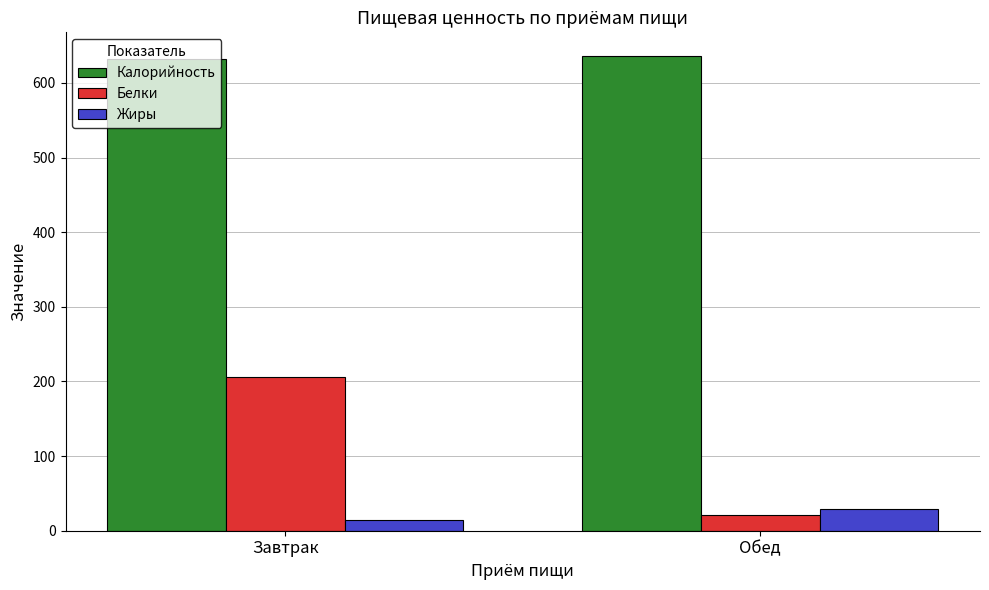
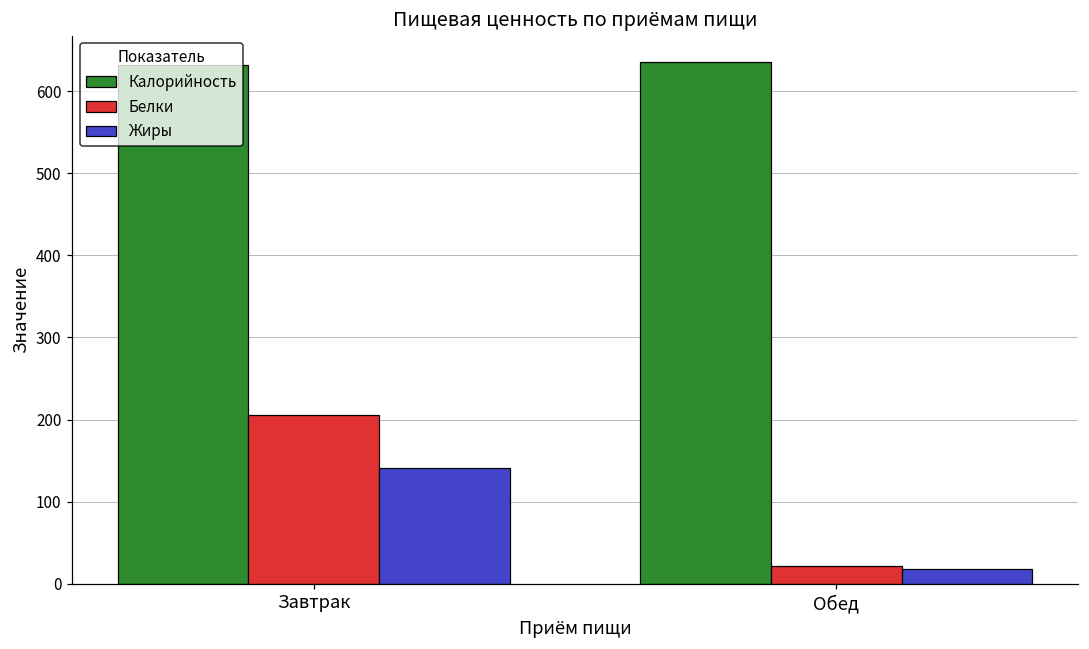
  {
    "Калорийность": {
      "Обед": 640
    },
    "Белки": {
      "Завтрак": 210,
      "Обед": 20
    },
    "Жиры": {
-     "Завтрак": 20,
-     "Обед": 30
+     "Завтрак": 140,
+     "Обед": 20
    }
  }
